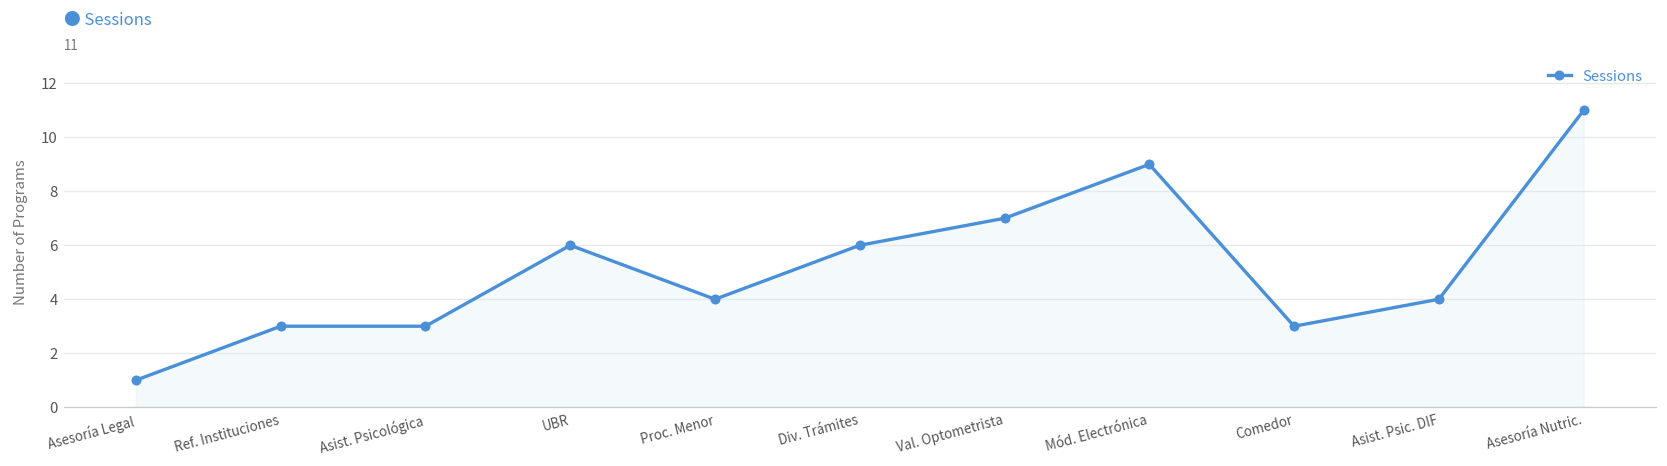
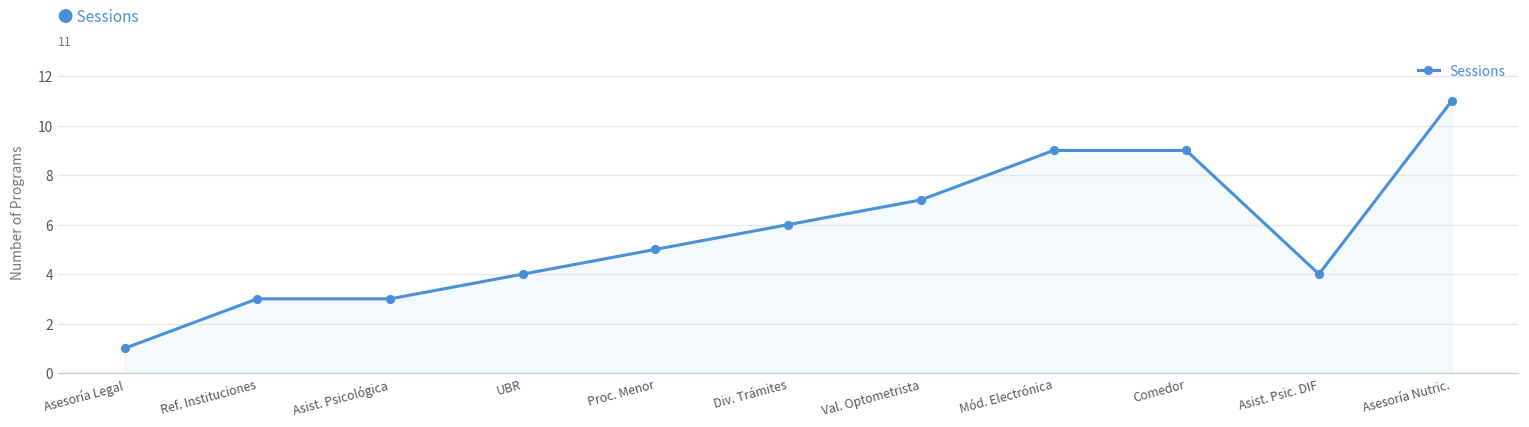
  {
    "Asesoría Legal": 1,
    "Ref. Instituciones": 3,
    "Asist. Psicológica": 3,
-   "UBR": 6,
-   "Proc. Menor": 4,
+   "UBR": 4,
+   "Proc. Menor": 5,
    "Div. Trámites": 6,
    "Val. Optometrista": 7,
    "Mód. Electrónica": 9,
-   "Comedor": 3,
+   "Comedor": 9,
    "Asist. Psic. DIF": 4,
    "Asesoría Nutric.": 11
  }
